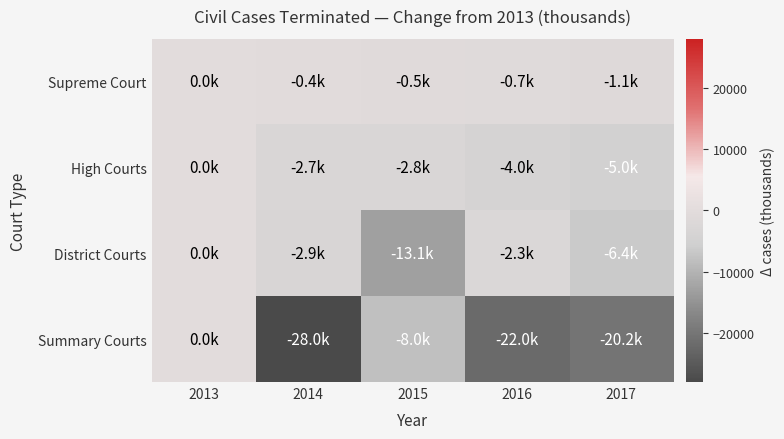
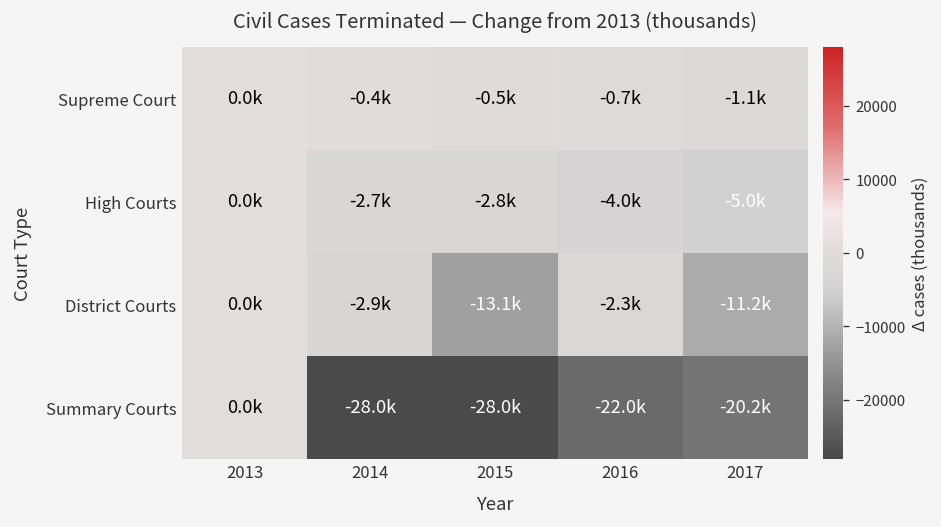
  {
    "Supreme Court": {
      "2013": "0.0k",
      "2014": "-0.4k",
      "2015": "-0.5k",
      "2016": "-0.7k",
      "2017": "-1.1k"
    },
    "High Courts": {
      "2013": "0.0k",
      "2014": "-2.7k",
      "2015": "-2.8k",
      "2016": "-4.0k"
    },
    "District Courts": {
      "2013": "0.0k",
      "2014": "-2.9k",
      "2015": "-13.1k",
      "2016": "-2.3k",
-     "2017": "-6.4k"
+     "2017": "-11.2k"
    },
    "Summary Courts": {
      "2013": "0.0k",
      "2014": "-28.0k",
-     "2015": "-8.0k",
+     "2015": "-28.0k",
      "2016": "-22.0k",
      "2017": "-20.2k"
    }
  }
